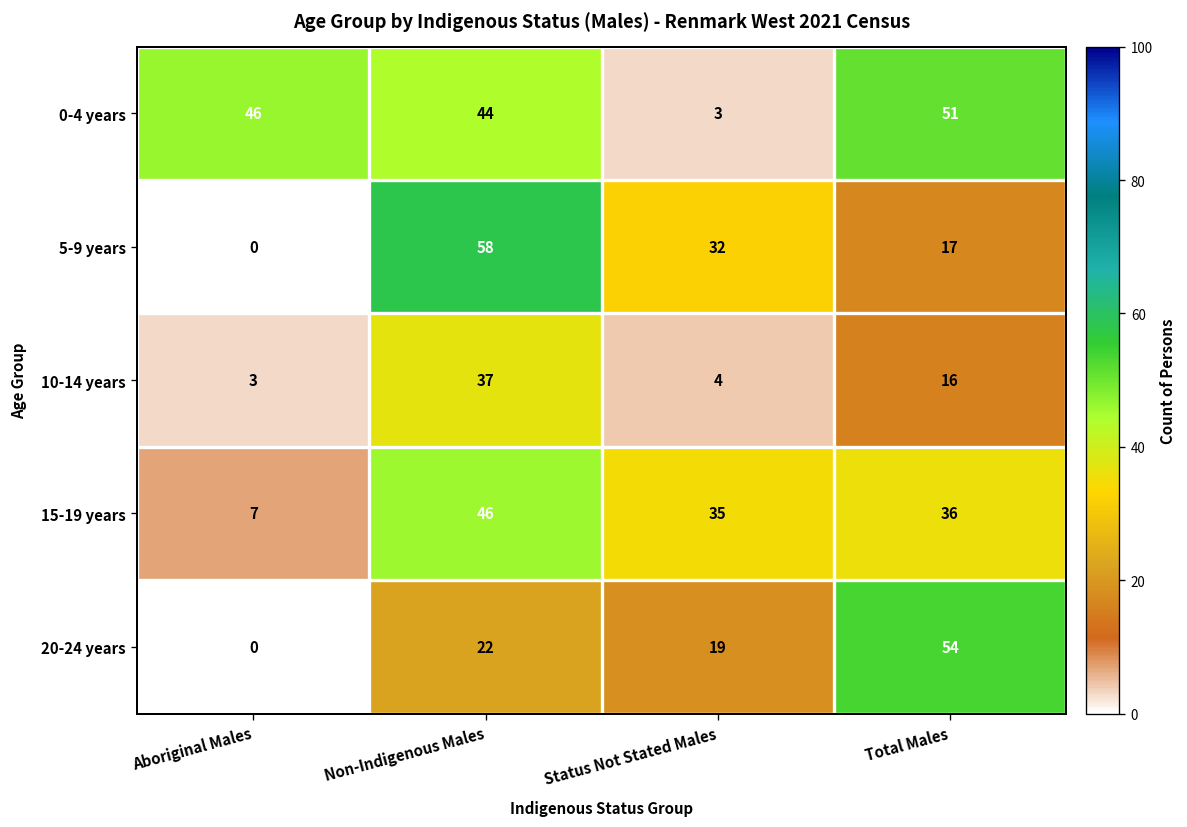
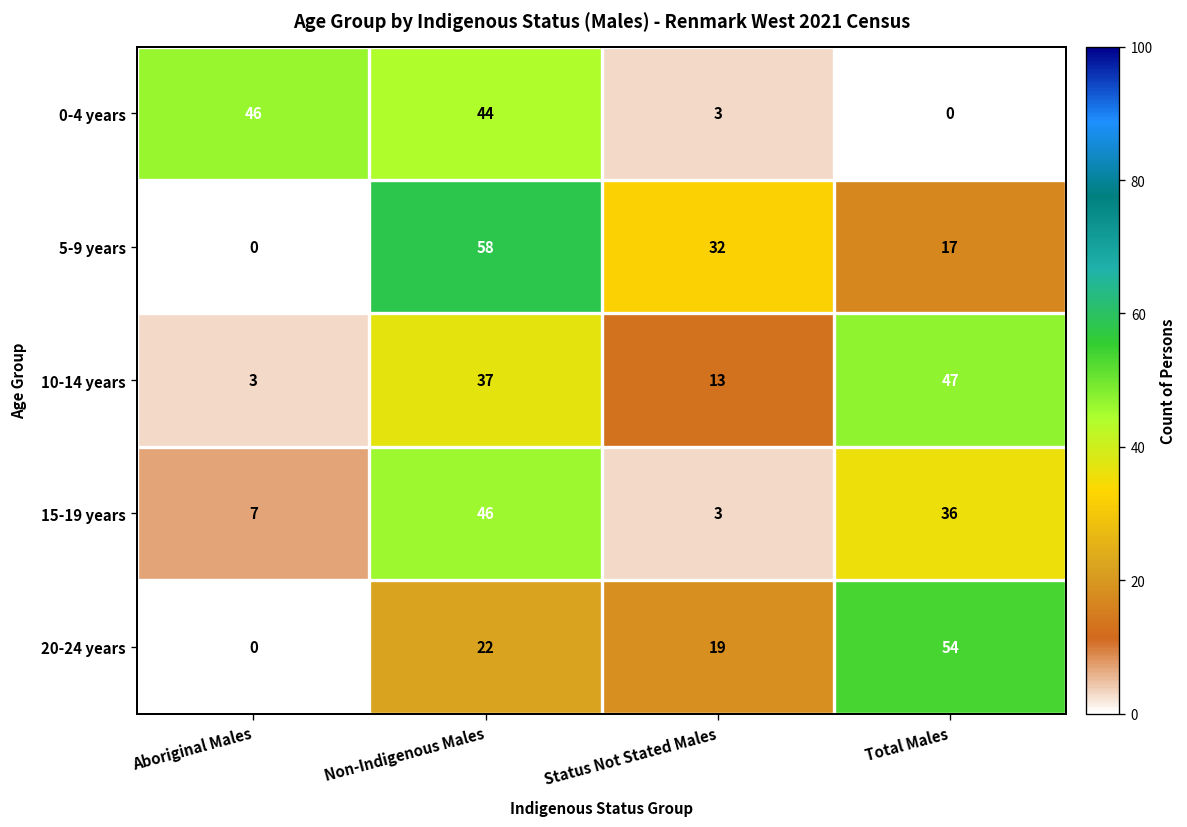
  {
    "0-4 years": {
      "Aboriginal Males": 46,
      "Non-Indigenous Males": 44,
      "Status Not Stated Males": 3,
-     "Total Males": 51
+     "Total Males": 0
    },
    "5-9 years": {
      "Aboriginal Males": 0,
      "Non-Indigenous Males": 58,
      "Status Not Stated Males": 32,
      "Total Males": 17
    },
    "10-14 years": {
      "Aboriginal Males": 3,
      "Non-Indigenous Males": 37,
-     "Status Not Stated Males": 4,
-     "Total Males": 16
+     "Status Not Stated Males": 13,
+     "Total Males": 47
    },
    "15-19 years": {
      "Aboriginal Males": 7,
      "Non-Indigenous Males": 46,
-     "Status Not Stated Males": 35,
+     "Status Not Stated Males": 3,
      "Total Males": 36
    },
    "20-24 years": {
      "Aboriginal Males": 0,
      "Non-Indigenous Males": 22,
      "Status Not Stated Males": 19,
      "Total Males": 54
    }
  }
